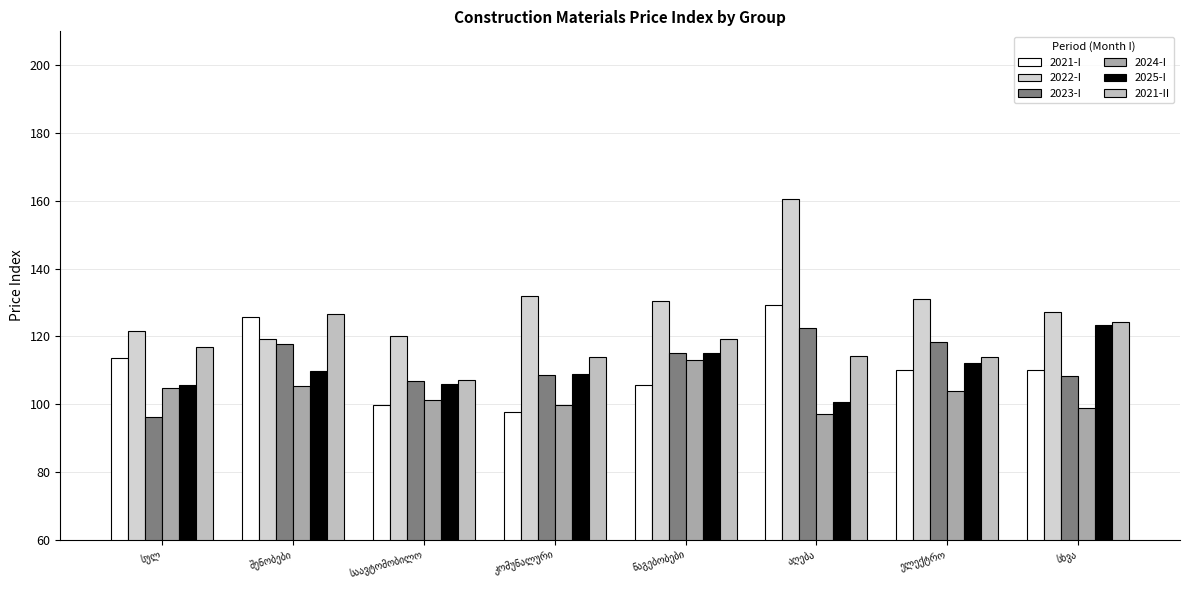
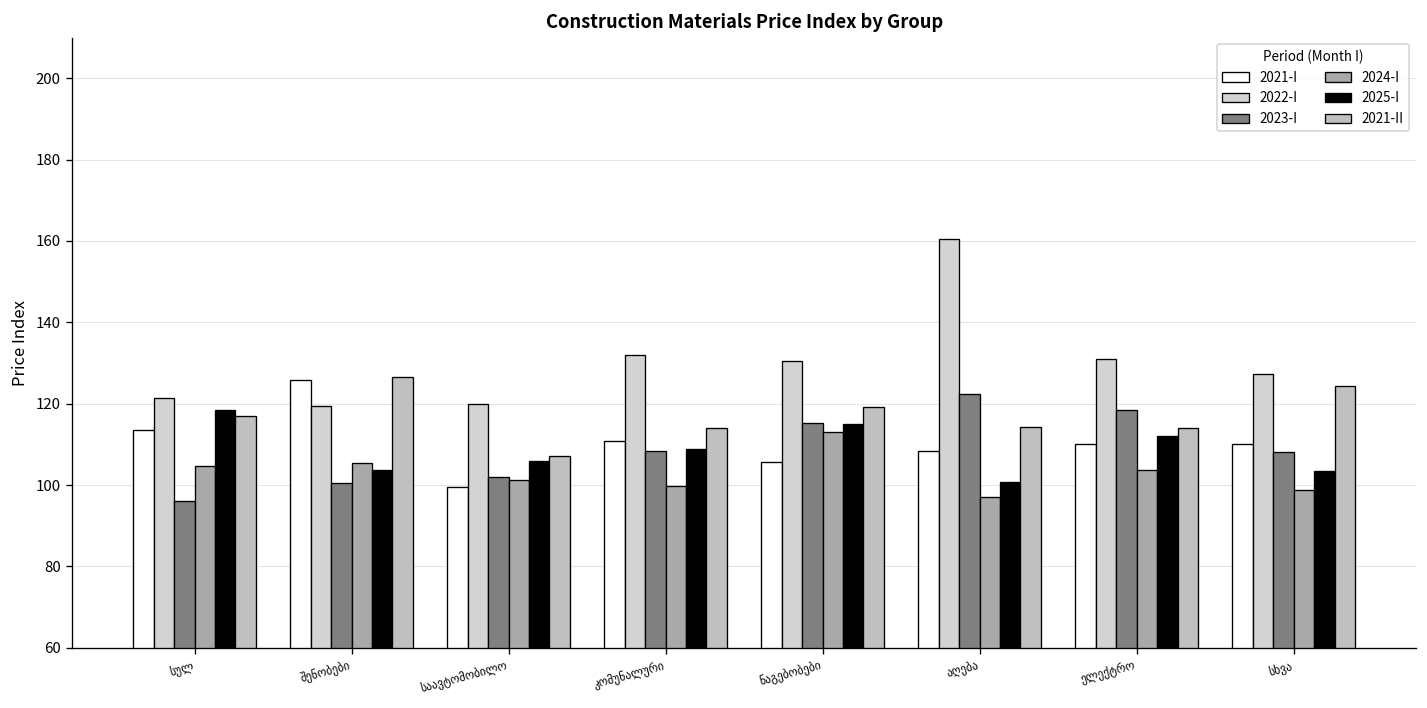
  {
    "2021-I": {
      "სულ": 114,
      "შენობები": 126,
      "საავტომობილო": 100,
-     "კომუნალური": 98,
+     "კომუნალური": 111,
      "ნაგებობები": 106,
-     "აღება": 129,
+     "აღება": 108,
      "ელექტრო": 110,
      "სხვა": 110
    },
    "2023-I": {
      "სულ": 96,
-     "შენობები": 118,
-     "საავტომობილო": 107,
+     "შენობები": 100,
+     "საავტომობილო": 102,
      "კომუნალური": 108,
      "ნაგებობები": 115,
      "აღება": 122,
      "ელექტრო": 118,
      "სხვა": 108
    },
    "2025-I": {
-     "სულ": 106,
-     "შენობები": 110,
+     "სულ": 118,
+     "შენობები": 104,
      "საავტომობილო": 106,
      "კომუნალური": 109,
      "ნაგებობები": 115,
      "აღება": 101,
      "ელექტრო": 112,
-     "სხვა": 123
+     "სხვა": 103
    }
  }
